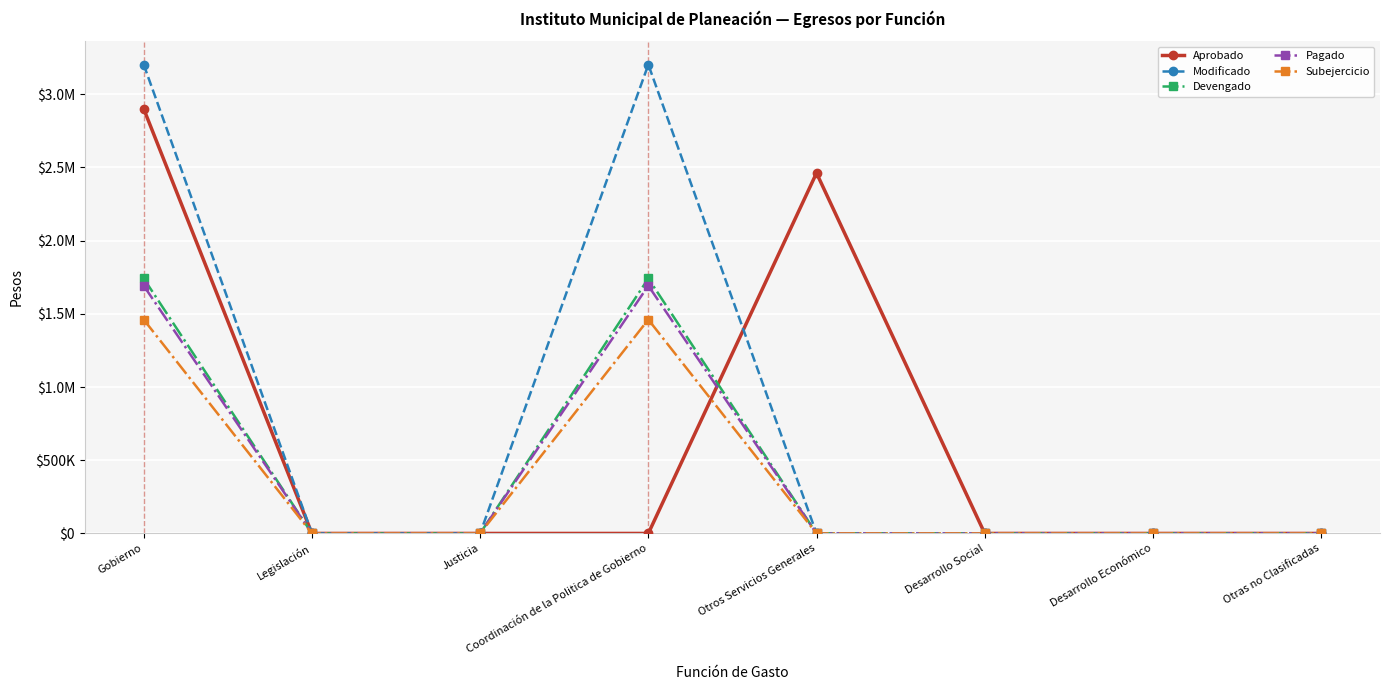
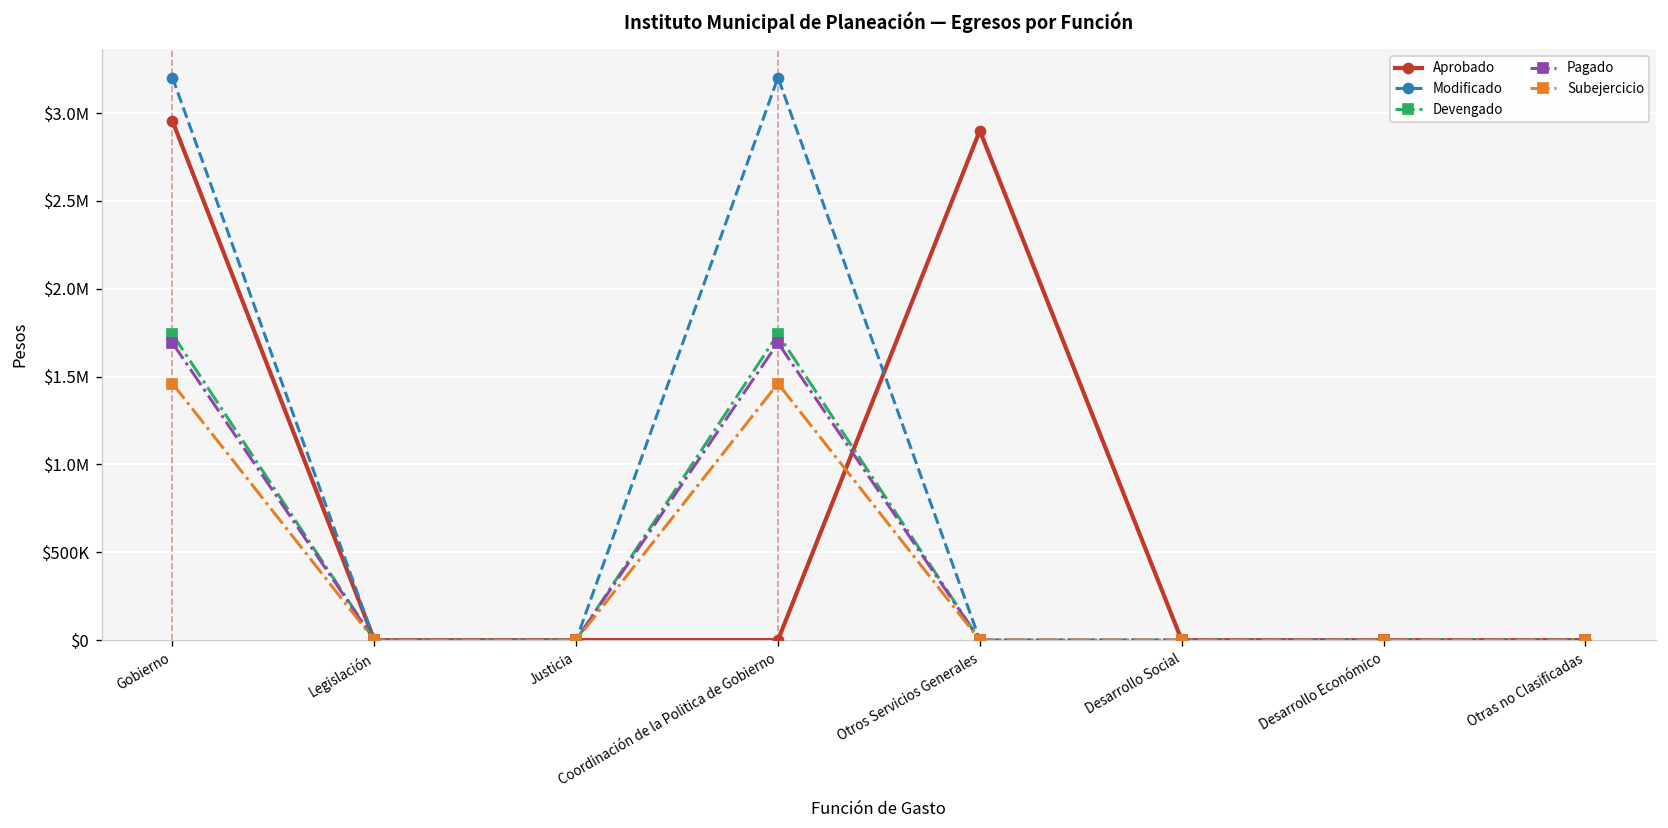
  {
    "Aprobado": {
-     "Gobierno": "$2900000",
+     "Gobierno": "$2960000",
      "Coordinación de la Politica de Gobierno": "$0",
-     "Otros Servicios Generales": "$2460000"
+     "Otros Servicios Generales": "$2900000"
    },
    "Modificado": {
      "Gobierno": "$3200000",
      "Coordinación de la Politica de Gobierno": "$3200000"
    },
    "Devengado": {
      "Gobierno": "$1740000",
      "Coordinación de la Politica de Gobierno": "$1740000"
    },
    "Pagado": {
      "Gobierno": "$1690000",
      "Coordinación de la Politica de Gobierno": "$1690000"
    },
    "Subejercicio": {
      "Gobierno": "$1460000",
      "Coordinación de la Politica de Gobierno": "$1460000"
    }
  }
